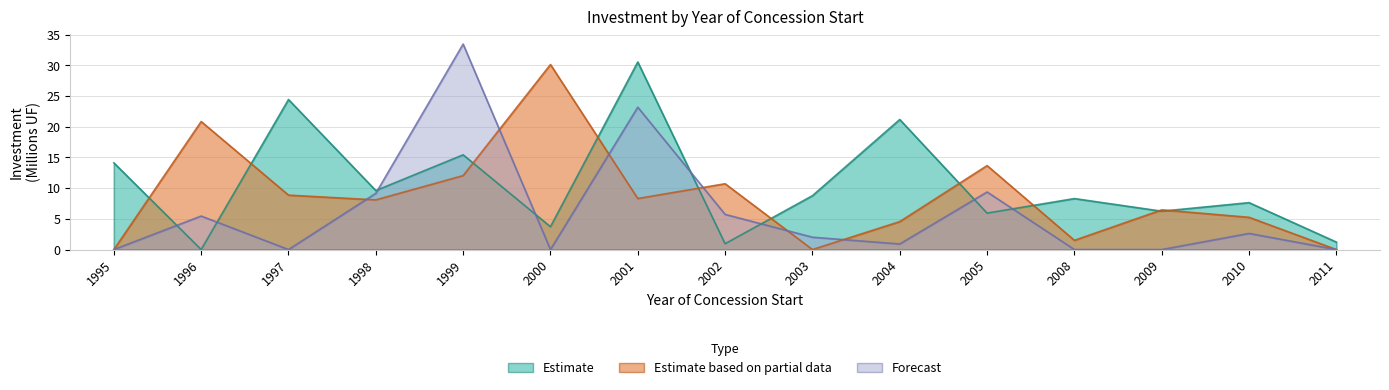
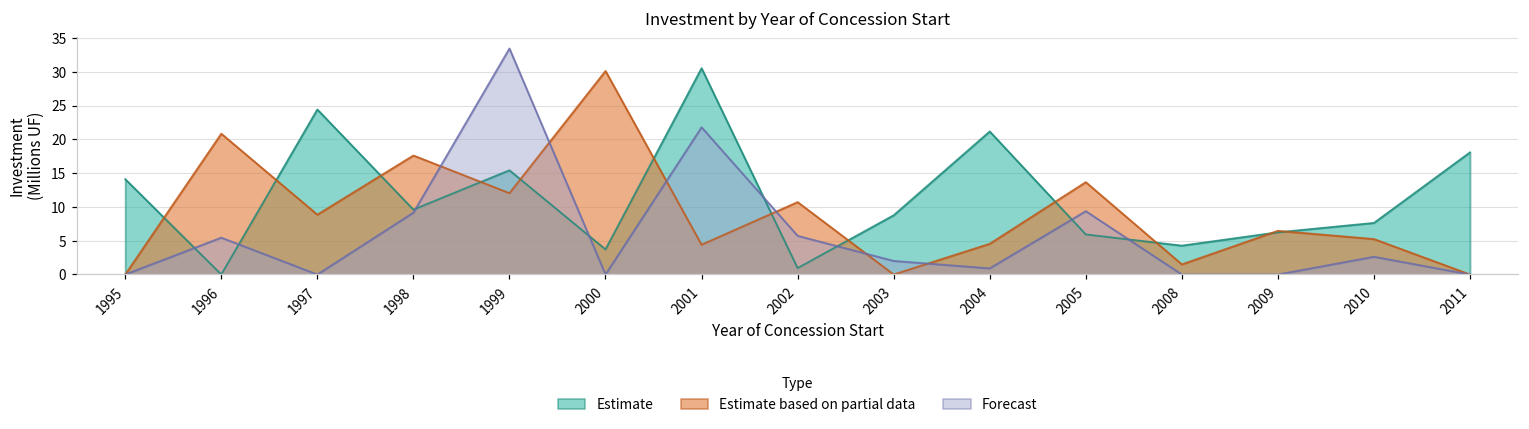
  {
    "Estimate": {
      "1995": 14,
      "1996": 0,
      "1997": 24,
      "1998": 10,
      "1999": 15,
      "2000": 4,
      "2001": 31,
      "2002": 1,
      "2003": 9,
      "2004": 21,
      "2005": 6,
-     "2008": 8,
+     "2008": 4,
      "2010": 8,
-     "2011": 1
+     "2011": 18
    },
    "Estimate based on partial data": {
      "1996": 21,
      "1997": 9,
-     "1998": 8,
+     "1998": 18,
      "1999": 12,
      "2000": 30,
-     "2001": 8,
+     "2001": 4,
      "2002": 11,
      "2003": 0,
      "2004": 5,
      "2005": 14,
      "2008": 2,
      "2010": 5
    },
    "Forecast": {
      "1996": 5,
      "1997": 0,
      "1998": 9,
      "1999": 33,
      "2000": 0,
-     "2001": 23,
+     "2001": 22,
      "2002": 6,
      "2003": 2,
      "2004": 1,
      "2005": 9,
      "2008": 0,
      "2009": 0,
      "2010": 3
    }
  }
